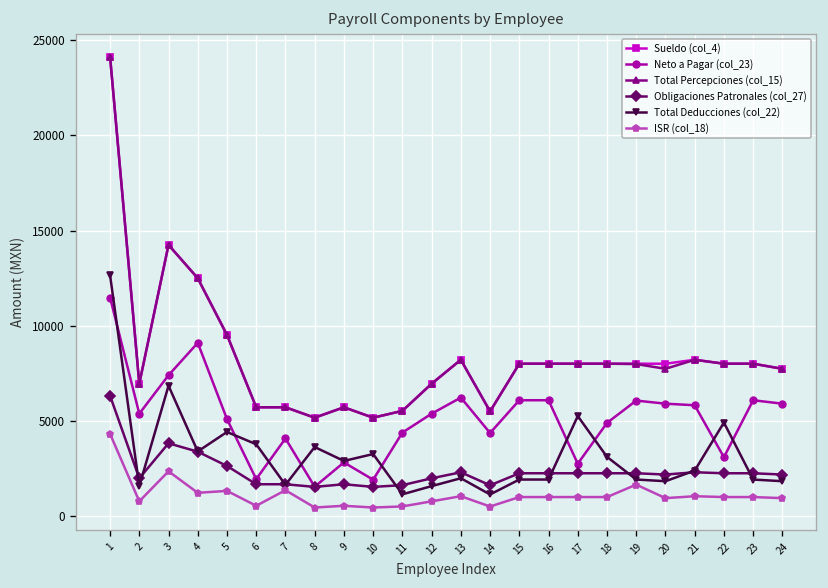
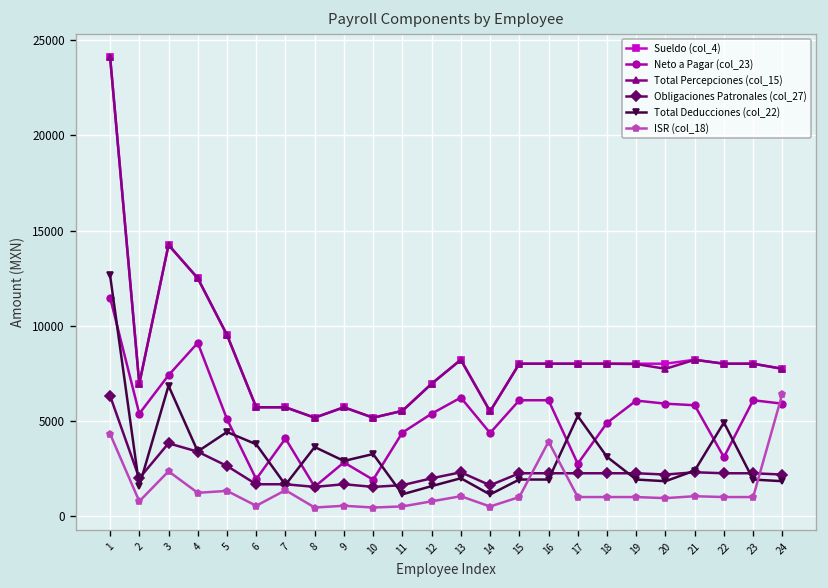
  {
    "ISR (col_18)": {
      "1": 4300,
      "2": 800,
      "3": 2400,
      "4": 1200,
      "5": 1300,
      "6": 500,
      "7": 1400,
      "8": 400,
      "9": 500,
      "10": 400,
      "11": 500,
      "12": 800,
      "13": 1000,
      "14": 500,
      "15": 1000,
-     "16": 1000,
+     "16": 3900,
      "17": 1000,
      "18": 1000,
-     "19": 1700,
+     "19": 1000,
      "20": 900,
      "21": 1000,
      "22": 1000,
      "23": 1000,
-     "24": 900
+     "24": 6400
    }
  }
